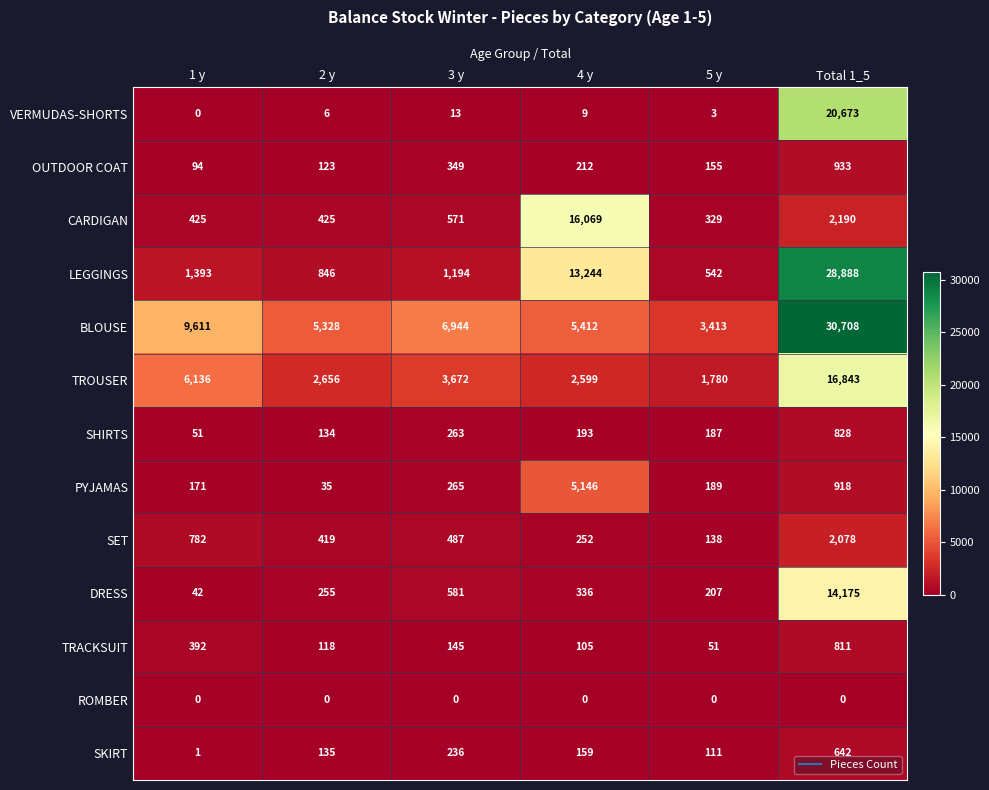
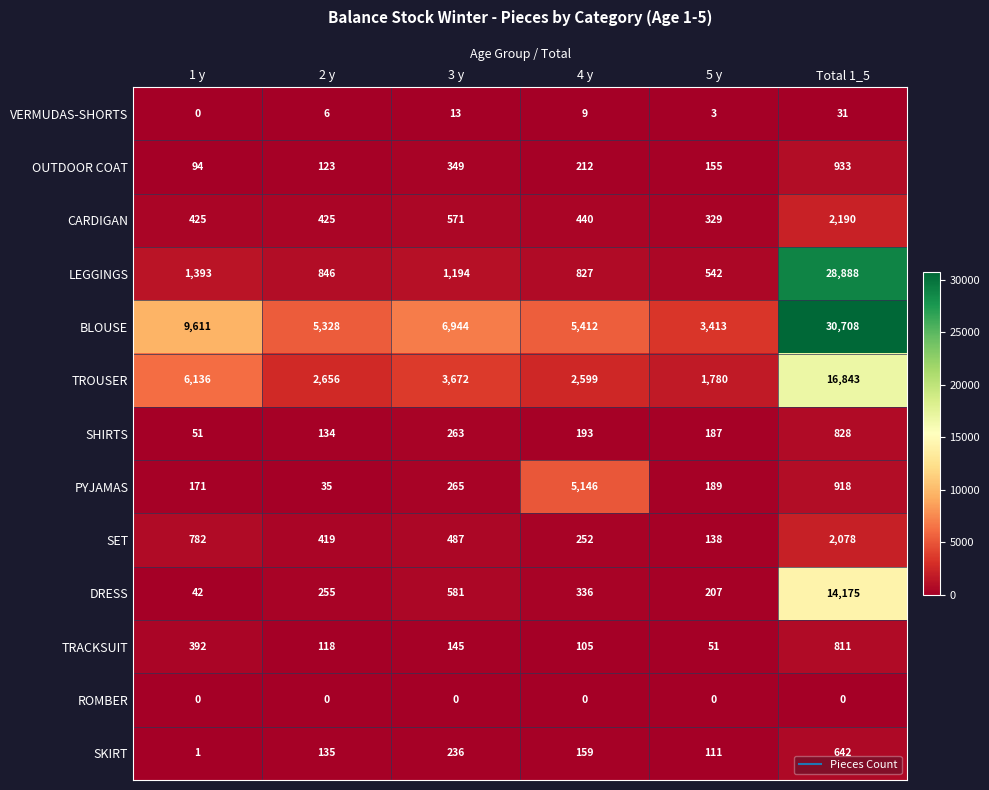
  {
    "VERMUDAS-SHORTS": {
      "1 y": "0",
      "2 y": "6",
      "3 y": "13",
      "4 y": "9",
      "5 y": "3",
-     "Total 1_5": "20,673"
+     "Total 1_5": "31"
    },
    "OUTDOOR COAT": {
      "1 y": "94",
      "2 y": "123",
      "3 y": "349",
      "4 y": "212",
      "5 y": "155",
      "Total 1_5": "933"
    },
    "CARDIGAN": {
      "1 y": "425",
      "2 y": "425",
      "3 y": "571",
-     "4 y": "16,069",
+     "4 y": "440",
      "5 y": "329",
      "Total 1_5": "2,190"
    },
    "LEGGINGS": {
      "1 y": "1,393",
      "2 y": "846",
      "3 y": "1,194",
-     "4 y": "13,244",
+     "4 y": "827",
      "5 y": "542",
      "Total 1_5": "28,888"
    },
    "BLOUSE": {
      "1 y": "9,611",
      "2 y": "5,328",
      "3 y": "6,944",
      "4 y": "5,412",
      "5 y": "3,413",
      "Total 1_5": "30,708"
    },
    "TROUSER": {
      "1 y": "6,136",
      "2 y": "2,656",
      "3 y": "3,672",
      "4 y": "2,599",
      "5 y": "1,780",
      "Total 1_5": "16,843"
    },
    "SHIRTS": {
      "1 y": "51",
      "2 y": "134",
      "3 y": "263",
      "4 y": "193",
      "5 y": "187",
      "Total 1_5": "828"
    },
    "PYJAMAS": {
      "1 y": "171",
      "2 y": "35",
      "3 y": "265",
      "4 y": "5,146",
      "5 y": "189",
      "Total 1_5": "918"
    },
    "SET": {
      "1 y": "782",
      "2 y": "419",
      "3 y": "487",
      "4 y": "252",
      "5 y": "138",
      "Total 1_5": "2,078"
    },
    "DRESS": {
      "1 y": "42",
      "2 y": "255",
      "3 y": "581",
      "4 y": "336",
      "5 y": "207",
      "Total 1_5": "14,175"
    },
    "TRACKSUIT": {
      "1 y": "392",
      "2 y": "118",
      "3 y": "145",
      "4 y": "105",
      "5 y": "51",
      "Total 1_5": "811"
    },
    "ROMBER": {
      "1 y": "0",
      "2 y": "0",
      "3 y": "0",
      "4 y": "0",
      "5 y": "0",
      "Total 1_5": "0"
    },
    "SKIRT": {
      "1 y": "1",
      "2 y": "135",
      "3 y": "236",
      "4 y": "159",
      "5 y": "111"
    }
  }
